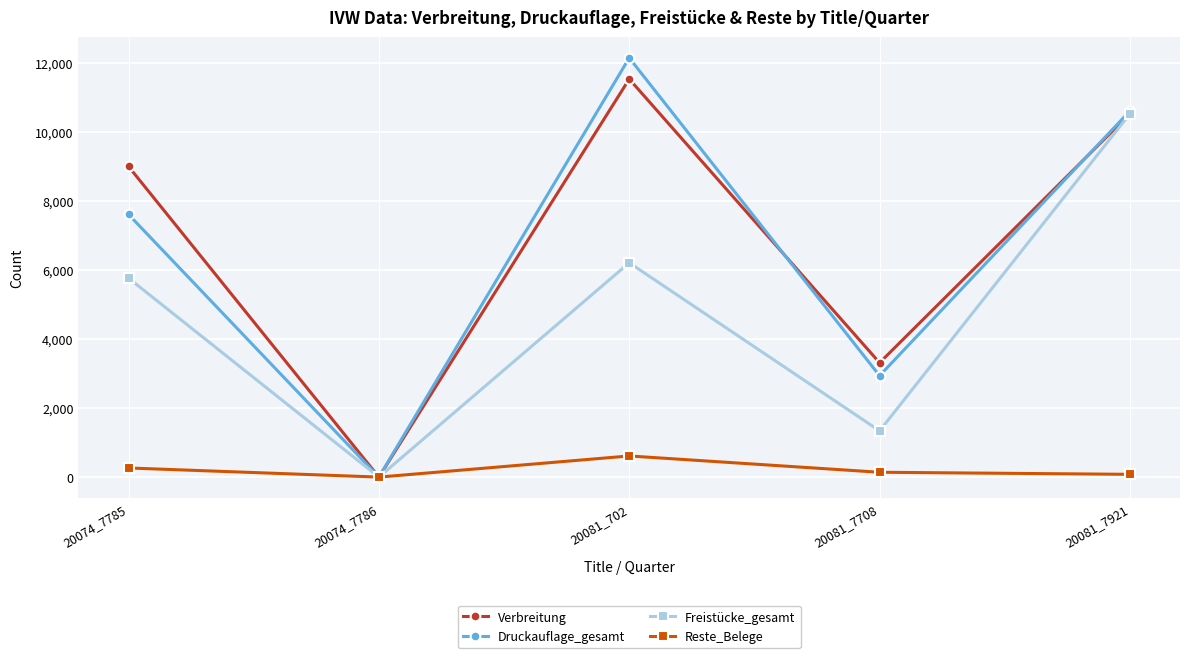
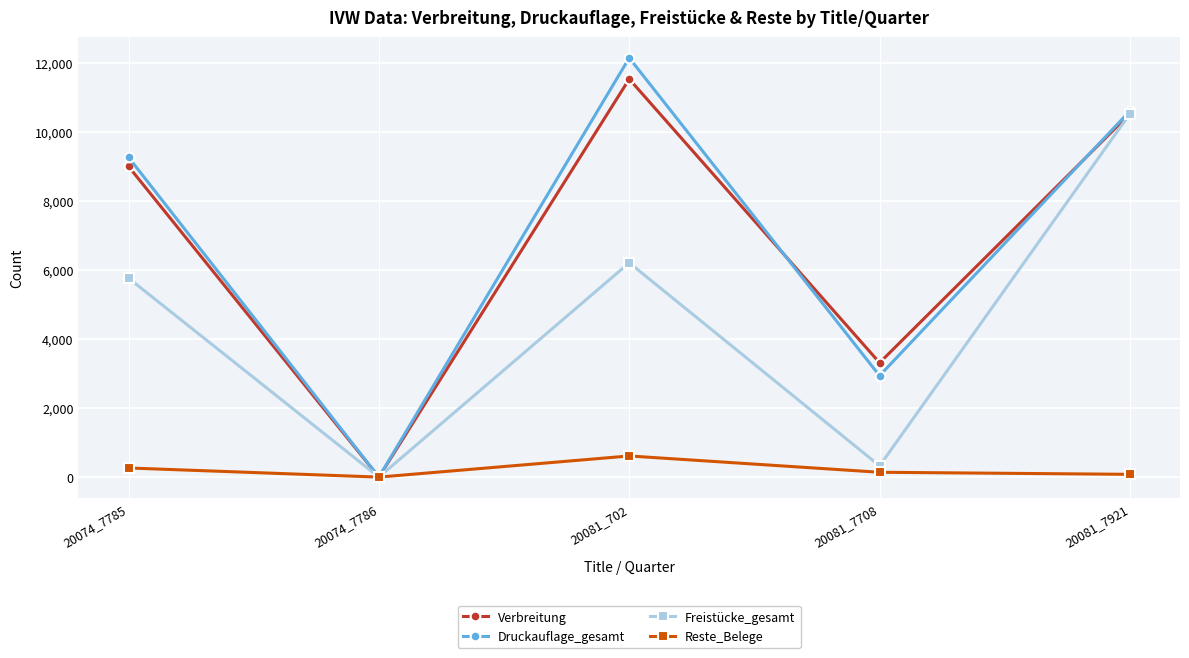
  {
    "Druckauflage_gesamt": {
-     "20074_7785": "7,600",
+     "20074_7785": "9,300",
      "20081_702": "12,100",
      "20081_7708": "2,900",
      "20081_7921": "10,600"
    },
    "Freistücke_gesamt": {
      "20074_7785": "5,800",
      "20081_702": "6,200",
-     "20081_7708": "1,300"
+     "20081_7708": "300"
    }
  }
